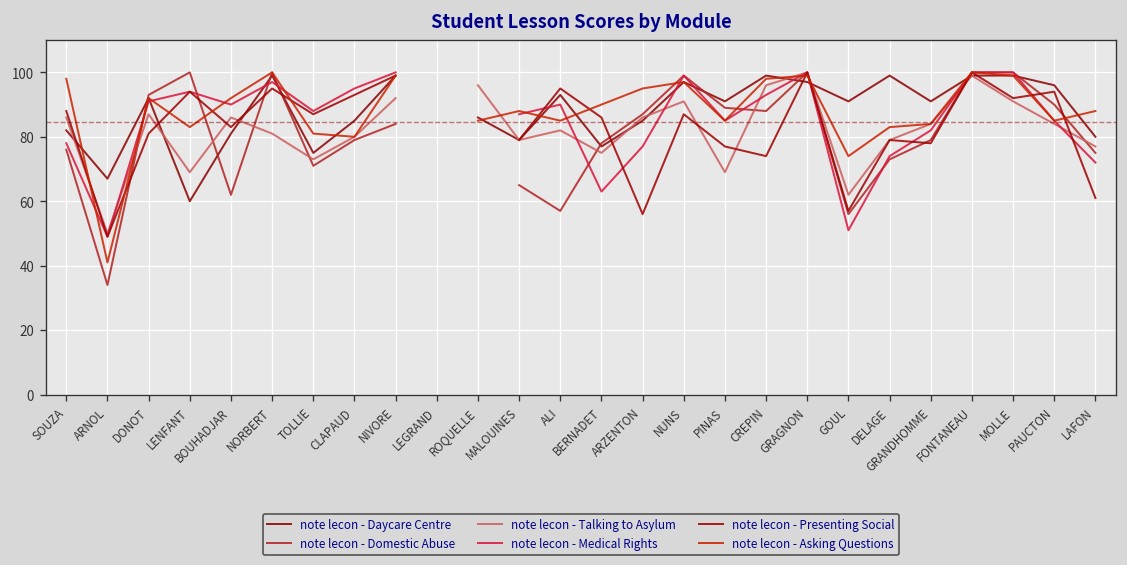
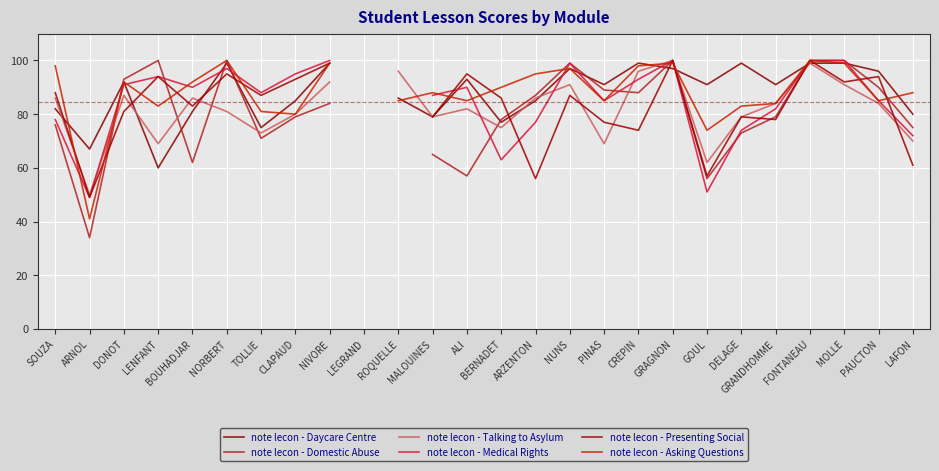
  {
    "note lecon - Talking to Asylum": {
      "SOUZA": 86,
      "ARNOL": 50,
      "DONOT": 87,
      "LENFANT": 69,
      "BOUHADJAR": 86,
      "NORBERT": 81,
      "TOLLIE": 73,
      "NIVORE": 92,
      "ROQUELLE": 96,
      "ALI": 82,
      "BERNADET": 75,
      "ARZENTON": 86,
      "NUNS": 91,
      "PINAS": 69,
      "CREPIN": 96,
      "GOUL": 62,
      "MOLLE": 91,
      "PAUCTON": 84,
-     "LAFON": 77
+     "LAFON": 70
    }
  }
